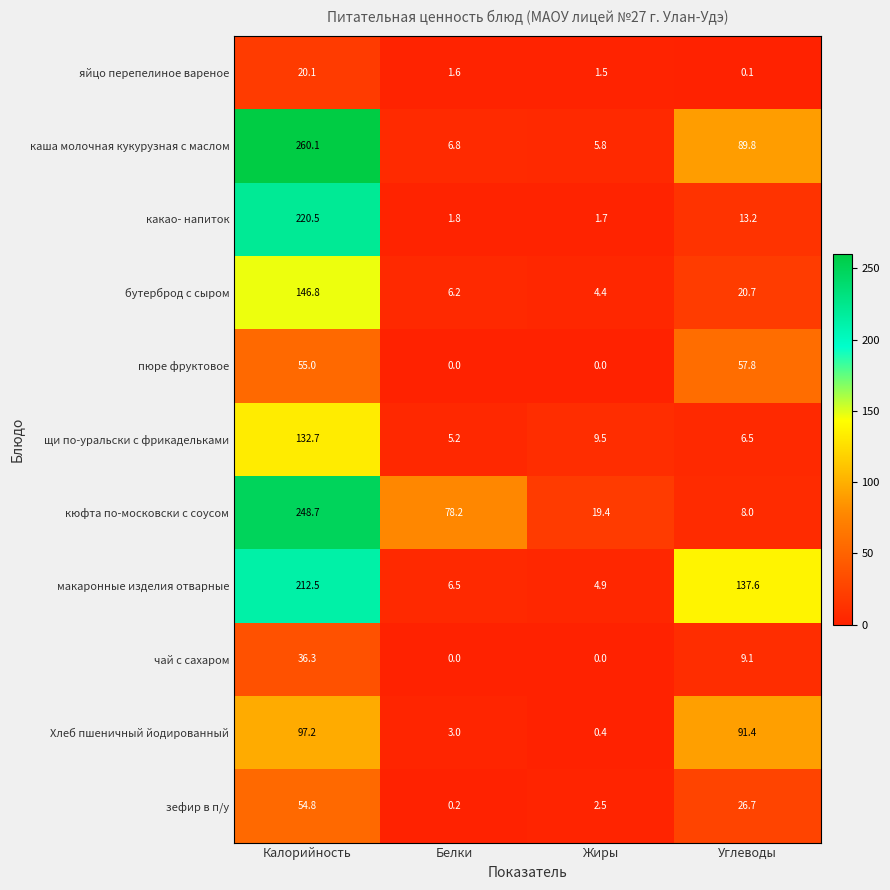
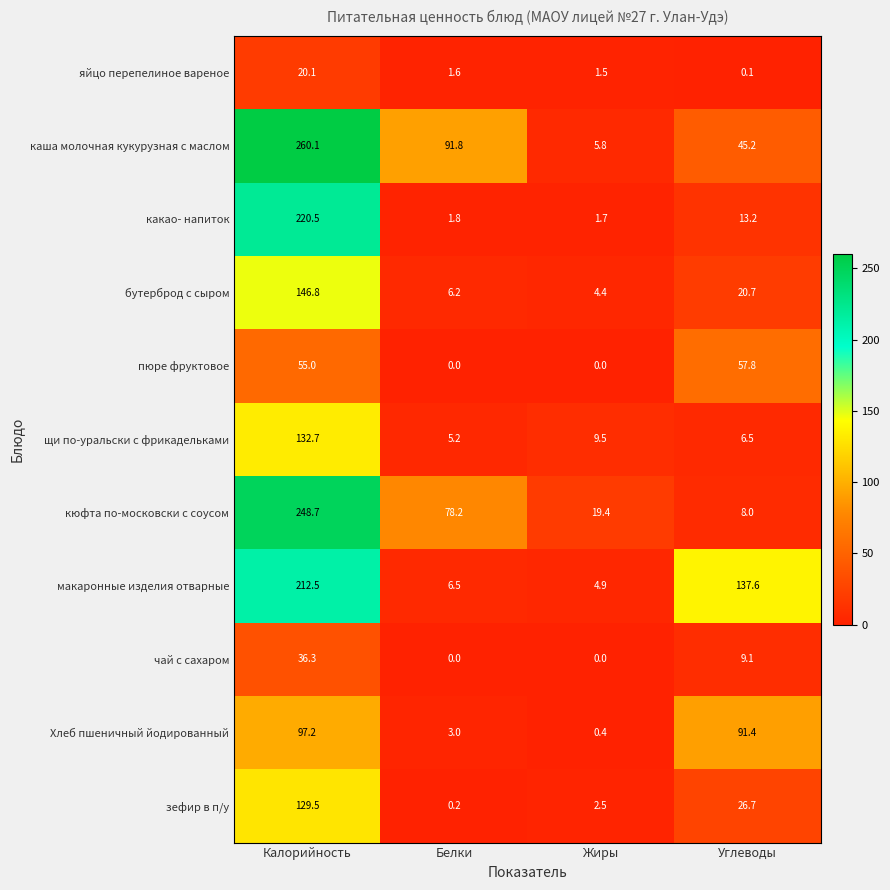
  {
    "яйцо перепелиное вареное": {
      "Калорийность": 20.1,
      "Белки": 1.6,
      "Жиры": 1.5,
      "Углеводы": 0.1
    },
    "каша молочная кукурузная с маслом": {
      "Калорийность": 260.1,
-     "Белки": 6.8,
+     "Белки": 91.8,
      "Жиры": 5.8,
-     "Углеводы": 89.8
+     "Углеводы": 45.2
    },
    "какао- напиток": {
      "Калорийность": 220.5,
      "Белки": 1.8,
      "Жиры": 1.7,
      "Углеводы": 13.2
    },
    "бутерброд с сыром": {
      "Калорийность": 146.8,
      "Белки": 6.2,
      "Жиры": 4.4,
      "Углеводы": 20.7
    },
    "пюре фруктовое": {
      "Калорийность": 55.0,
      "Белки": 0.0,
      "Жиры": 0.0,
      "Углеводы": 57.8
    },
    "щи по-уральски с фрикадельками": {
      "Калорийность": 132.7,
      "Белки": 5.2,
      "Жиры": 9.5,
      "Углеводы": 6.5
    },
    "кюфта по-московски с соусом": {
      "Калорийность": 248.7,
      "Белки": 78.2,
      "Жиры": 19.4,
      "Углеводы": 8.0
    },
    "макаронные изделия отварные": {
      "Калорийность": 212.5,
      "Белки": 6.5,
      "Жиры": 4.9,
      "Углеводы": 137.6
    },
    "чай с сахаром": {
      "Калорийность": 36.3,
      "Белки": 0.0,
      "Жиры": 0.0,
      "Углеводы": 9.1
    },
    "Хлеб пшеничный йодированный": {
      "Калорийность": 97.2,
      "Белки": 3.0,
      "Жиры": 0.4,
      "Углеводы": 91.4
    },
    "зефир в п/у": {
-     "Калорийность": 54.8,
+     "Калорийность": 129.5,
      "Белки": 0.2,
      "Жиры": 2.5,
      "Углеводы": 26.7
    }
  }
